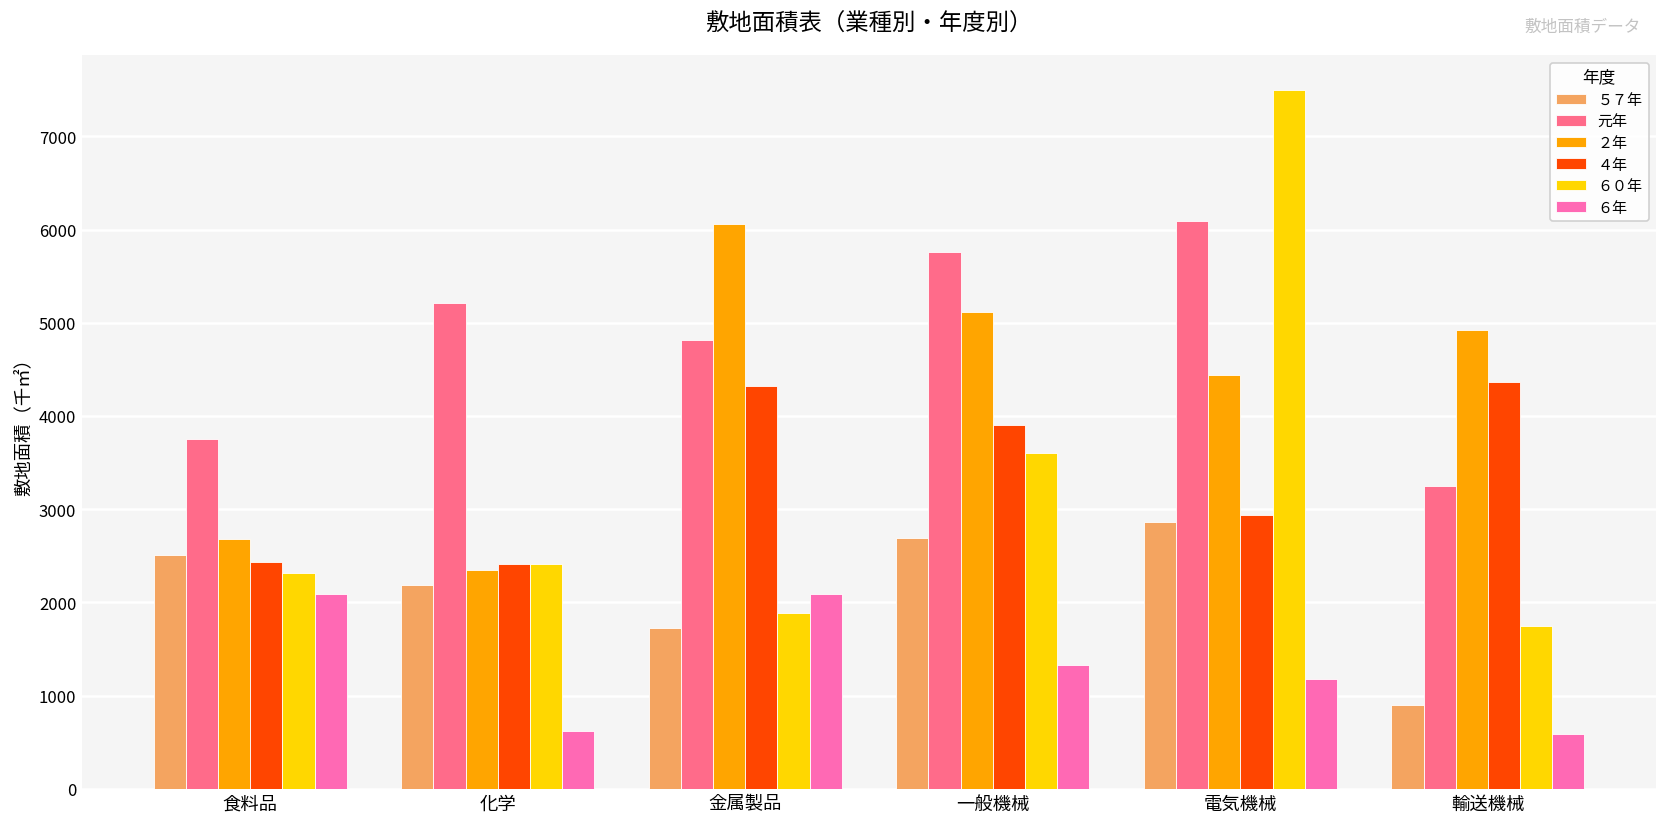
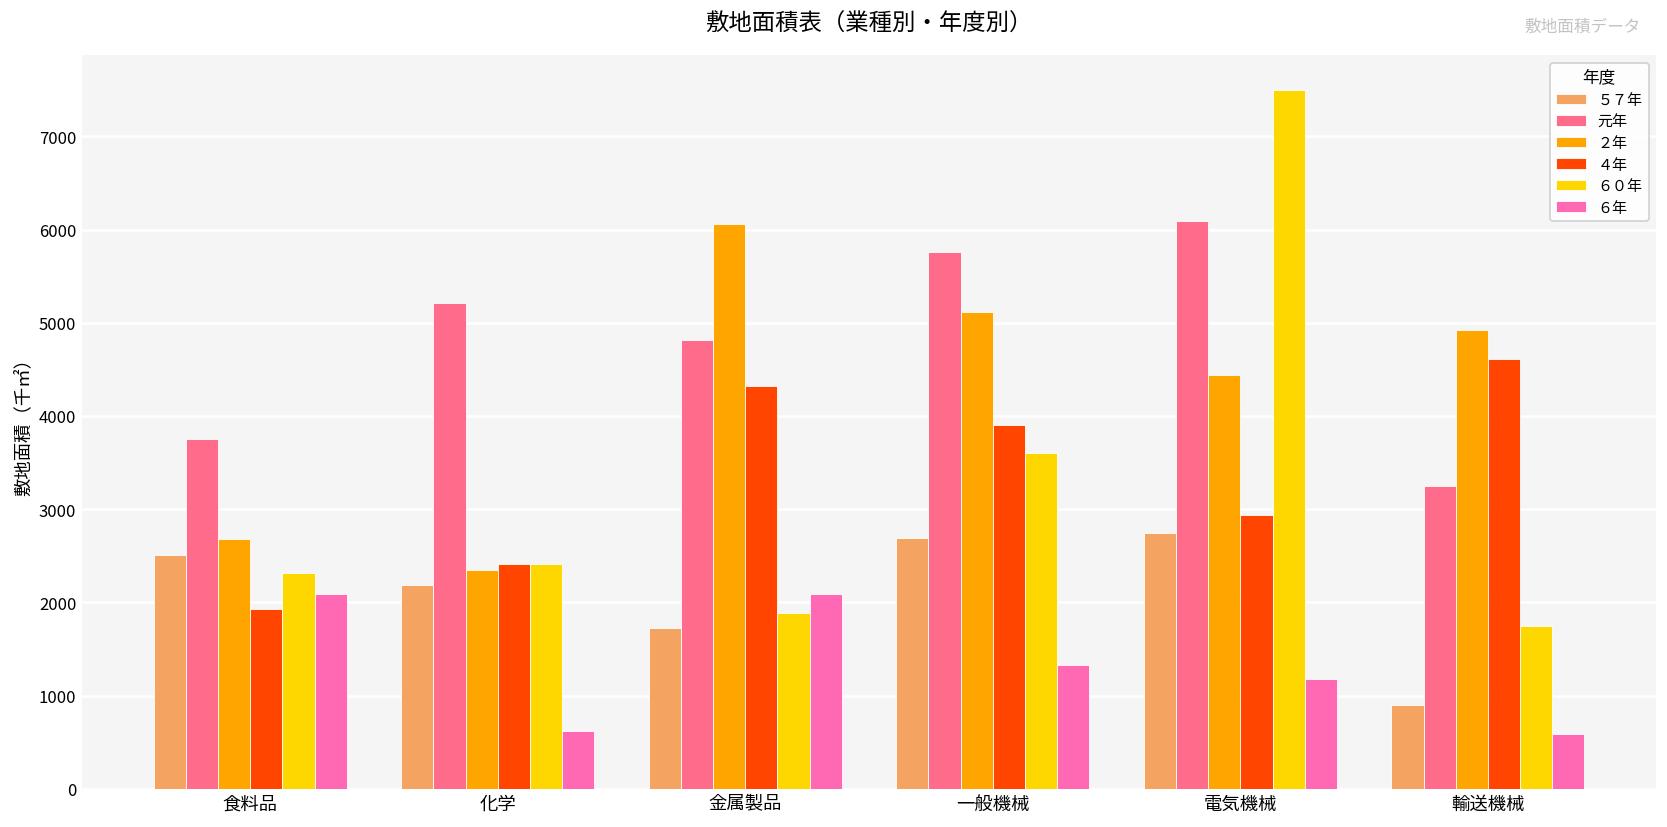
  {
    "５７年": {
      "食料品": 2500,
      "化学": 2200,
      "金属製品": 1700,
      "一般機械": 2700,
-     "電気機械": 2900,
+     "電気機械": 2700,
      "輸送機械": 900
    },
    "４年": {
-     "食料品": 2400,
+     "食料品": 1900,
      "化学": 2400,
      "金属製品": 4300,
      "一般機械": 3900,
      "電気機械": 2900,
-     "輸送機械": 4400
+     "輸送機械": 4600
    }
  }
